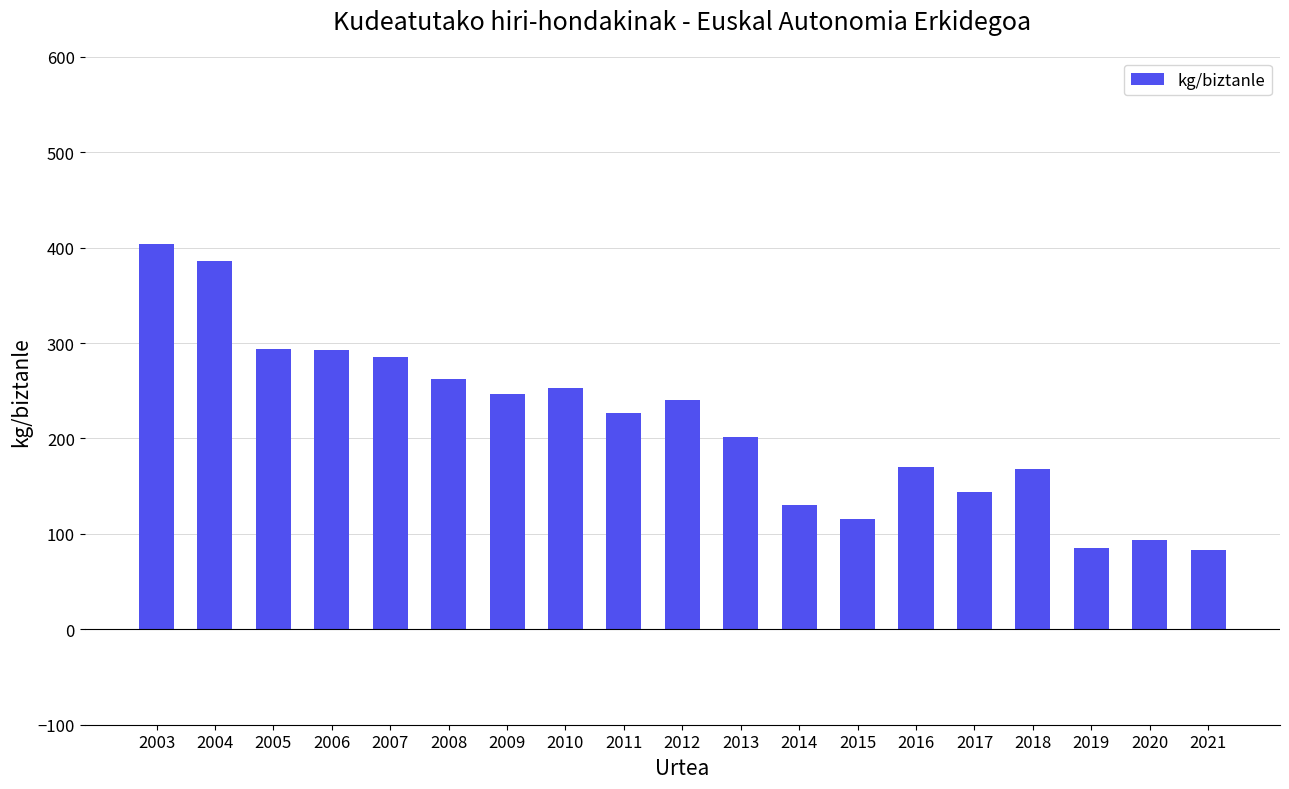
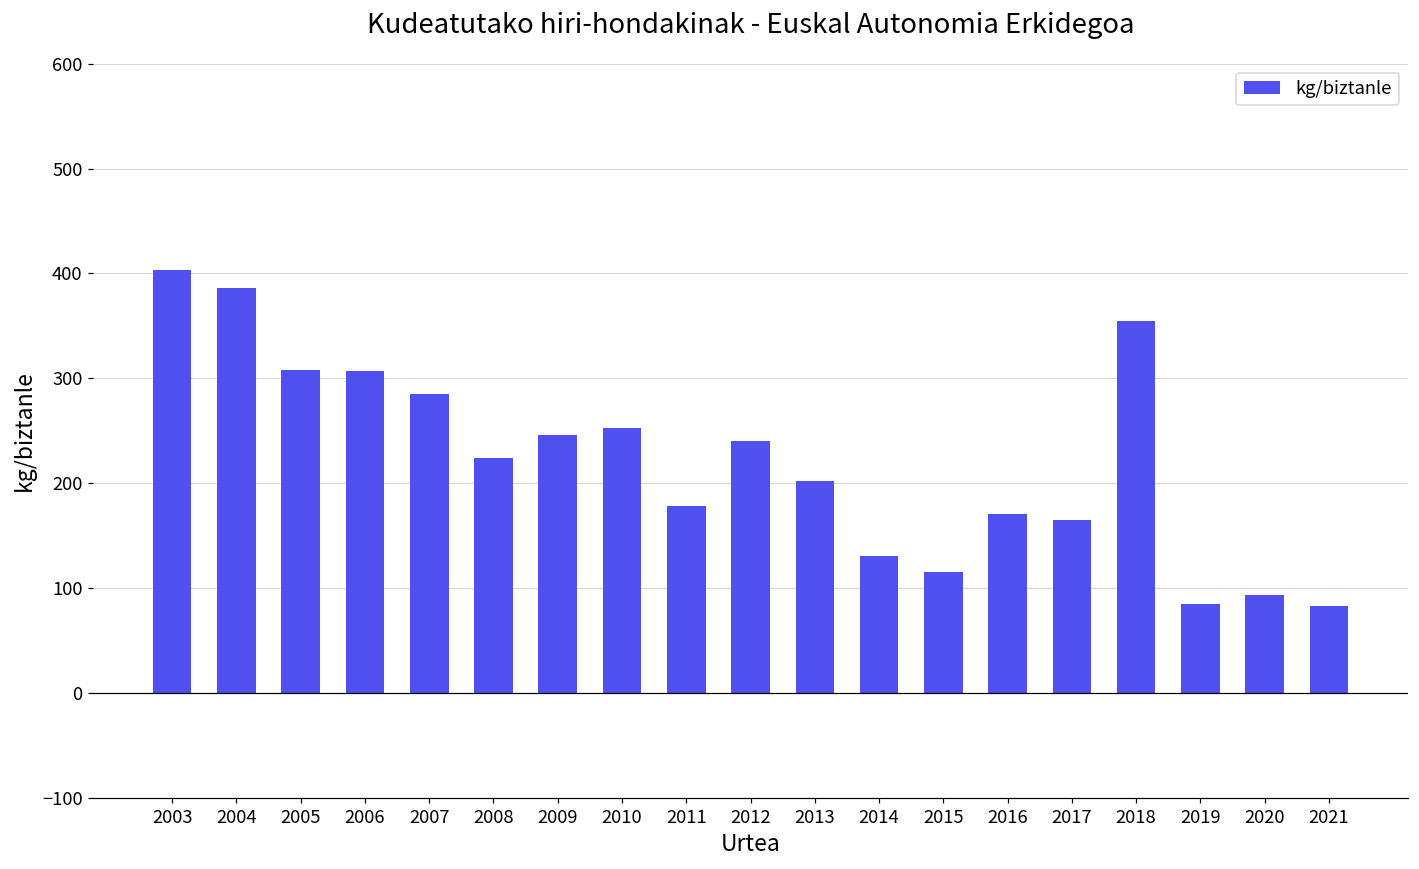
  {
    "2003": 400,
    "2004": 390,
-   "2005": 290,
-   "2006": 290,
+   "2005": 310,
+   "2006": 310,
    "2007": 280,
-   "2008": 260,
+   "2008": 220,
    "2009": 250,
    "2010": 250,
-   "2011": 230,
+   "2011": 180,
    "2012": 240,
    "2013": 200,
    "2014": 130,
    "2015": 120,
    "2016": 170,
-   "2017": 140,
-   "2018": 170,
+   "2017": 170,
+   "2018": 350,
    "2019": 90,
    "2020": 90,
    "2021": 80
  }
